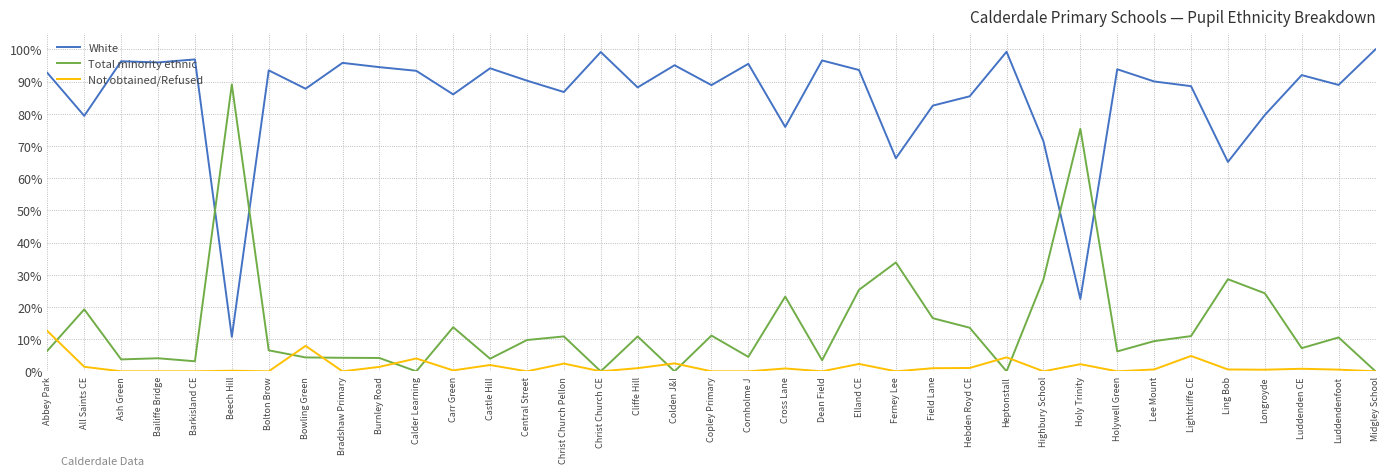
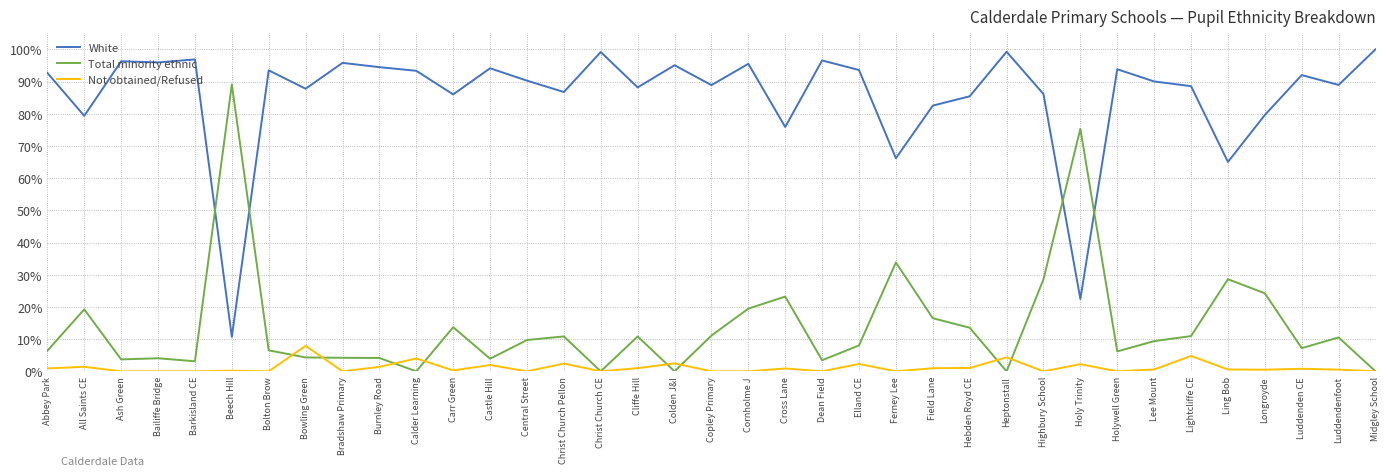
  {
    "White": {
      "Abbey Park": "93%",
      "All Saints CE": "79%",
      "Ash Green": "96%",
      "Bailiffe Bridge": "96%",
      "Barkisland CE": "97%",
      "Beech Hill": "11%",
      "Bolton Brow": "93%",
      "Bowling Green": "88%",
      "Bradshaw Primary": "96%",
      "Burnley Road": "94%",
      "Calder Learning": "93%",
      "Carr Green": "86%",
      "Castle Hill": "94%",
      "Central Street": "90%",
      "Christ Church Pellon": "87%",
      "Christ Church CE": "99%",
      "Cliffe Hill": "88%",
      "Colden J&I": "95%",
      "Copley Primary": "89%",
      "Cornholme J": "96%",
      "Cross Lane": "76%",
      "Dean Field": "97%",
      "Elland CE": "94%",
      "Ferney Lee": "66%",
      "Field Lane": "83%",
      "Hebden Royd CE": "85%",
      "Heptonstall": "99%",
-     "Highbury School": "71%",
+     "Highbury School": "86%",
      "Holy Trinity": "22%",
      "Holywell Green": "94%",
      "Lee Mount": "90%",
      "Lightcliffe CE": "89%",
      "Ling Bob": "65%",
      "Longroyde": "80%",
      "Luddenden CE": "92%",
      "Luddendenfoot": "89%",
      "Midgley School": "100%"
    },
    "Total minority ethnic": {
      "Abbey Park": "6%",
      "All Saints CE": "19%",
      "Ash Green": "4%",
      "Bailiffe Bridge": "4%",
      "Barkisland CE": "3%",
      "Beech Hill": "89%",
      "Bolton Brow": "7%",
      "Bowling Green": "4%",
      "Bradshaw Primary": "4%",
      "Burnley Road": "4%",
      "Calder Learning": "0%",
      "Carr Green": "14%",
      "Castle Hill": "4%",
      "Central Street": "10%",
      "Christ Church Pellon": "11%",
      "Cliffe Hill": "11%",
      "Colden J&I": "0%",
      "Copley Primary": "11%",
-     "Cornholme J": "4%",
+     "Cornholme J": "19%",
      "Cross Lane": "23%",
      "Dean Field": "3%",
-     "Elland CE": "25%",
+     "Elland CE": "8%",
      "Ferney Lee": "34%",
      "Field Lane": "17%",
      "Hebden Royd CE": "14%",
      "Heptonstall": "0%",
      "Highbury School": "29%",
      "Holy Trinity": "75%",
      "Holywell Green": "6%",
      "Lee Mount": "9%",
      "Lightcliffe CE": "11%",
      "Ling Bob": "29%",
      "Longroyde": "24%",
      "Luddenden CE": "7%",
      "Luddendenfoot": "11%"
    },
    "Not obtained/Refused": {
-     "Abbey Park": "13%",
+     "Abbey Park": "1%",
      "All Saints CE": "1%",
      "Ash Green": "0%",
      "Bailiffe Bridge": "0%",
      "Barkisland CE": "0%",
      "Beech Hill": "0%",
      "Bolton Brow": "0%",
      "Bowling Green": "8%",
      "Bradshaw Primary": "0%",
      "Burnley Road": "1%",
      "Calder Learning": "4%",
      "Carr Green": "0%",
      "Castle Hill": "2%",
      "Central Street": "0%",
      "Christ Church Pellon": "2%",
      "Cliffe Hill": "1%",
      "Colden J&I": "2%",
      "Copley Primary": "0%",
      "Cornholme J": "0%",
      "Cross Lane": "1%",
      "Dean Field": "0%",
      "Elland CE": "2%",
      "Ferney Lee": "0%",
      "Field Lane": "1%",
      "Hebden Royd CE": "1%",
      "Heptonstall": "4%",
      "Highbury School": "0%",
      "Holy Trinity": "2%",
      "Holywell Green": "0%",
      "Lee Mount": "1%",
      "Lightcliffe CE": "5%",
      "Ling Bob": "1%",
      "Longroyde": "1%",
      "Luddenden CE": "1%",
      "Luddendenfoot": "1%"
    }
  }
